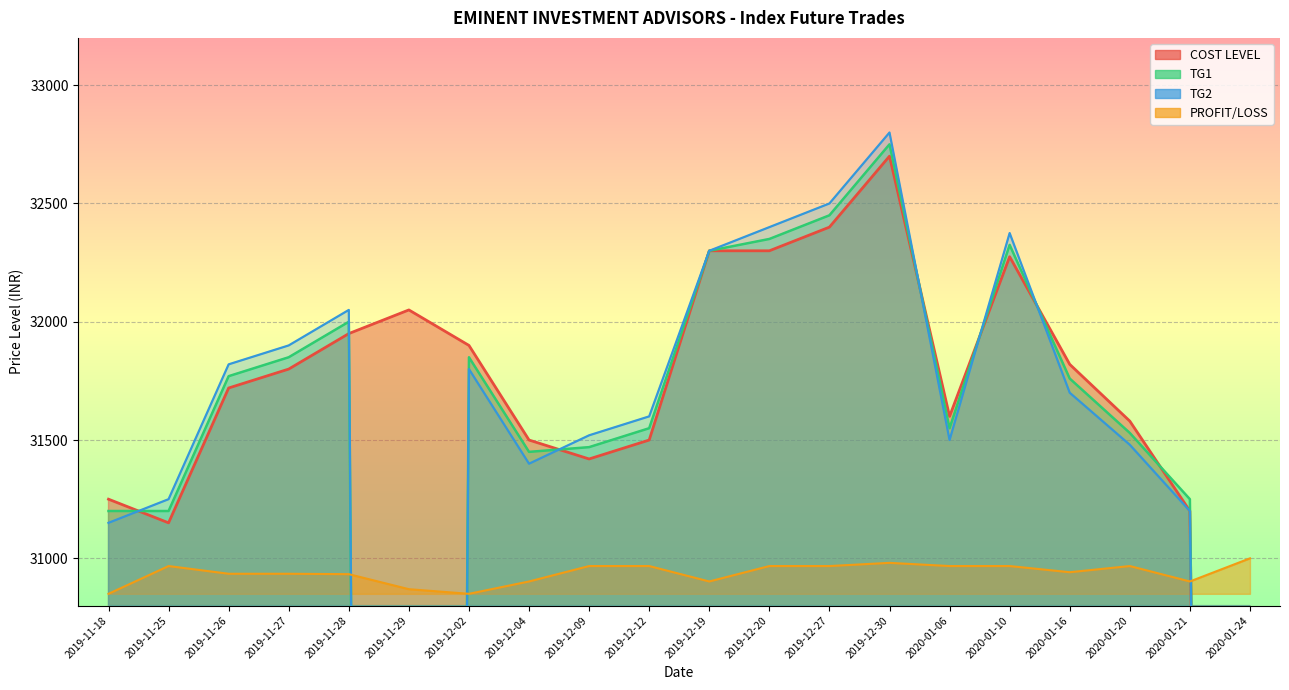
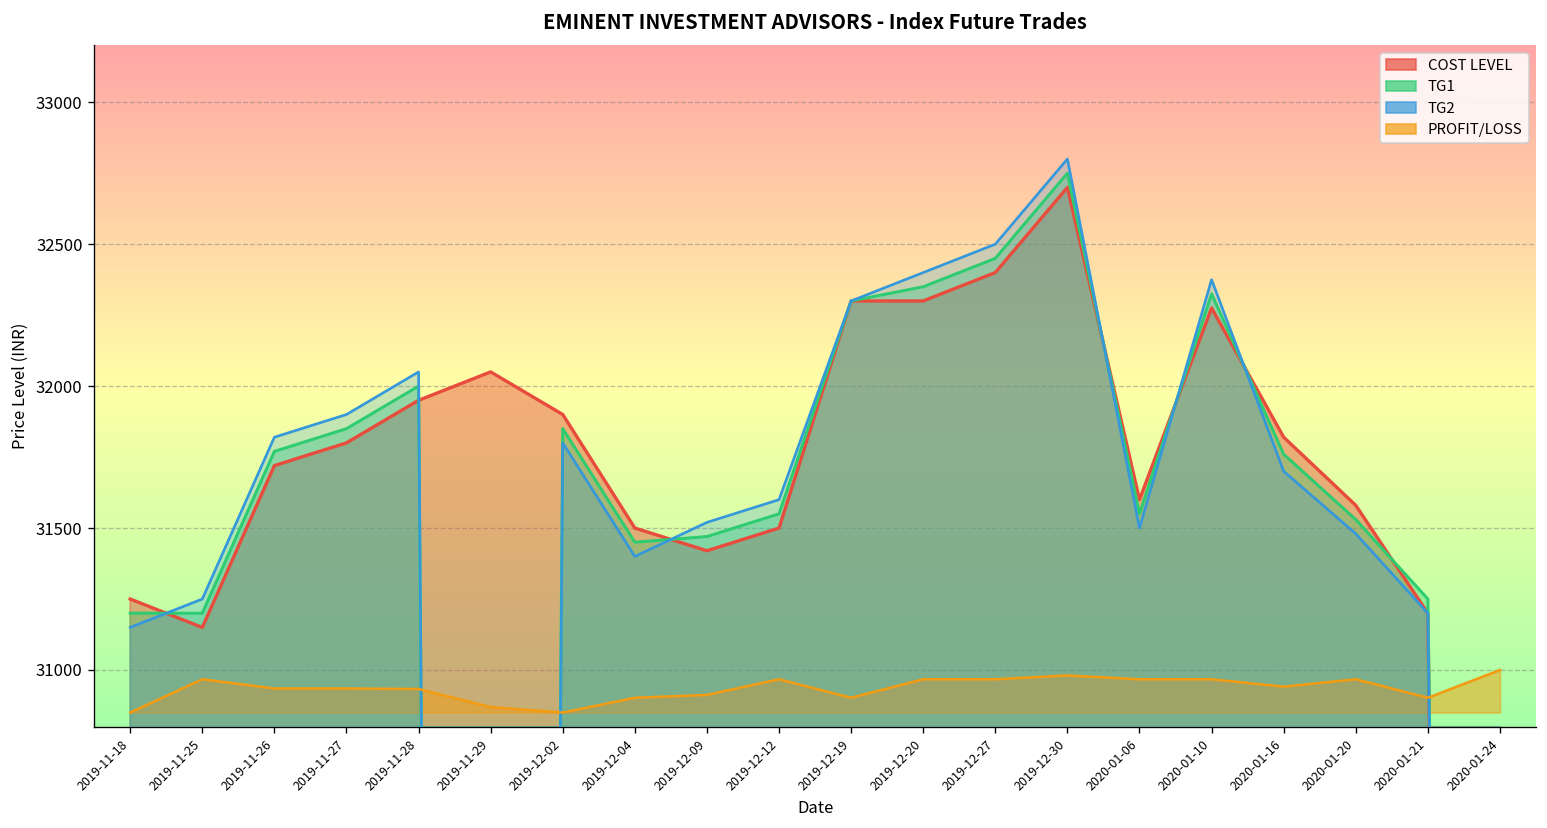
  {
    "PROFIT/LOSS": {
      "2019-11-18": 30850,
      "2019-11-25": 30970,
      "2019-11-26": 30930,
      "2019-11-27": 30930,
      "2019-11-28": 30930,
      "2019-11-29": 30870,
      "2019-12-02": 30850,
      "2019-12-04": 30900,
-     "2019-12-09": 30970,
+     "2019-12-09": 30910,
      "2019-12-12": 30970,
      "2019-12-19": 30900,
      "2019-12-20": 30970,
      "2019-12-27": 30970,
      "2019-12-30": 30980,
      "2020-01-06": 30970,
      "2020-01-10": 30970,
      "2020-01-16": 30940,
      "2020-01-20": 30970,
      "2020-01-21": 30900,
      "2020-01-24": 31000
    }
  }
